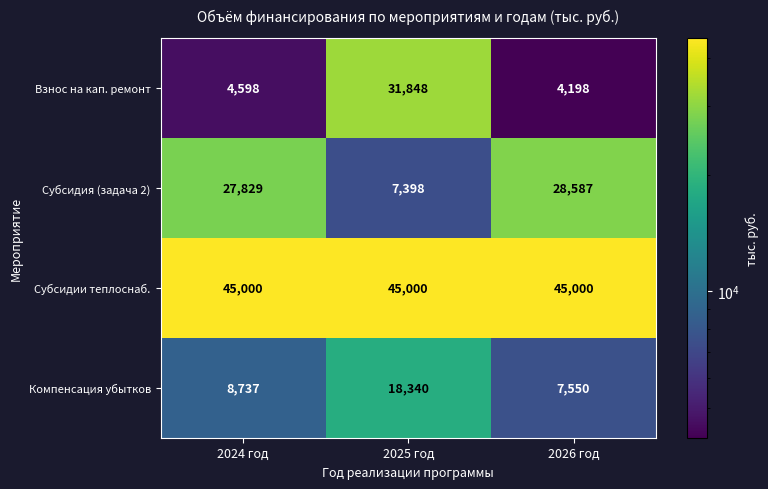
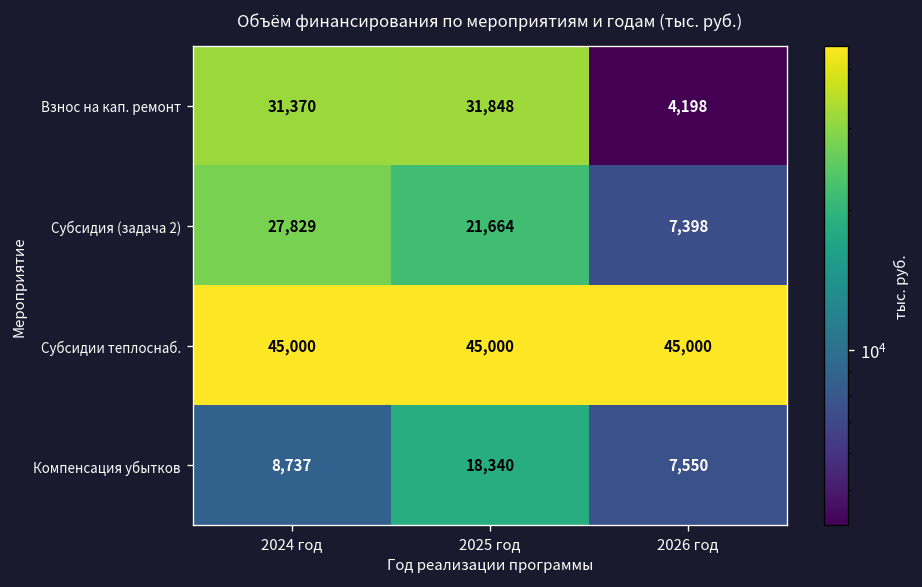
  {
    "Взнос на кап. ремонт": {
-     "2024 год": "4,598",
+     "2024 год": "31,370",
      "2025 год": "31,848",
      "2026 год": "4,198"
    },
    "Субсидия (задача 2)": {
      "2024 год": "27,829",
-     "2025 год": "7,398",
-     "2026 год": "28,587"
+     "2025 год": "21,664",
+     "2026 год": "7,398"
    },
    "Субсидии теплоснаб.": {
      "2024 год": "45,000",
      "2025 год": "45,000",
      "2026 год": "45,000"
    },
    "Компенсация убытков": {
      "2024 год": "8,737",
      "2025 год": "18,340",
      "2026 год": "7,550"
    }
  }
